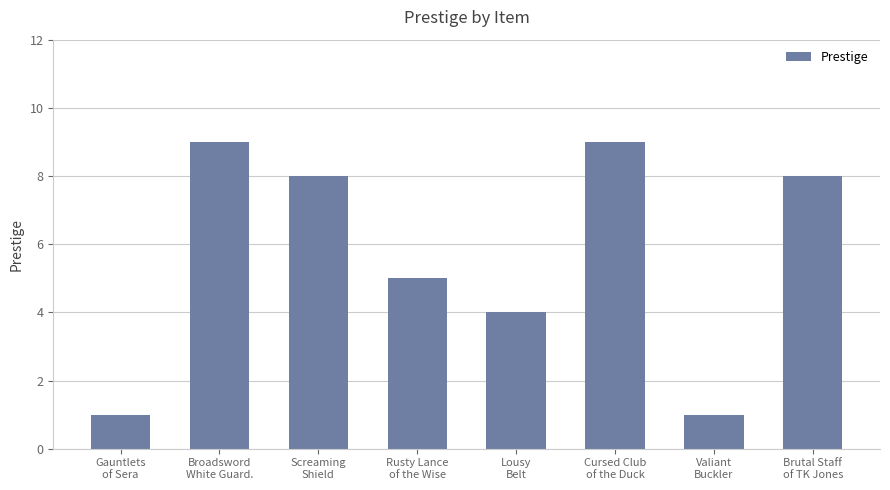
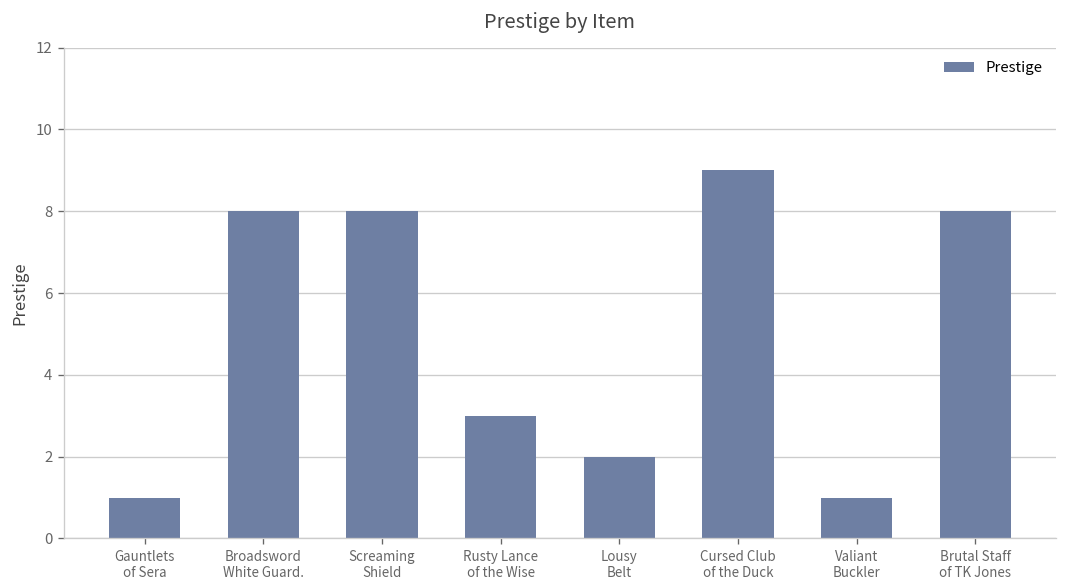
  {
    "Gauntlets of Sera": 1,
-   "Broadsword White Guard.": 9,
+   "Broadsword White Guard.": 8,
    "Screaming Shield": 8,
-   "Rusty Lance of the Wise": 5,
-   "Lousy Belt": 4,
+   "Rusty Lance of the Wise": 3,
+   "Lousy Belt": 2,
    "Cursed Club of the Duck": 9,
    "Valiant Buckler": 1,
    "Brutal Staff of TK Jones": 8
  }
